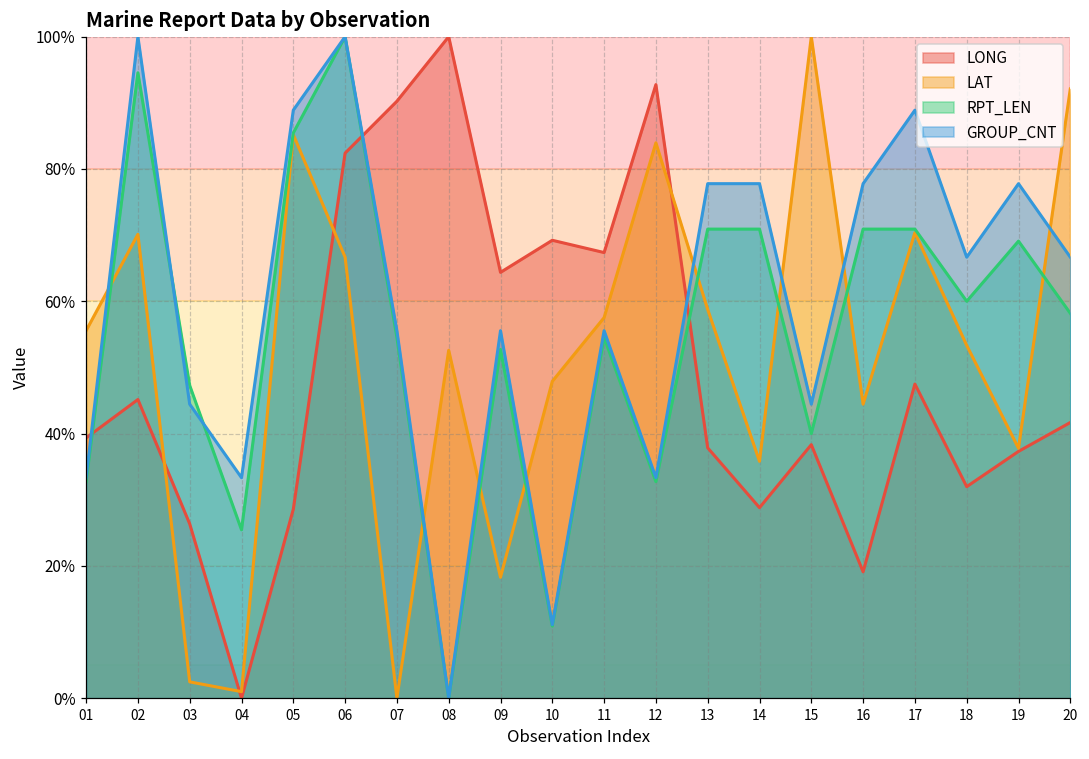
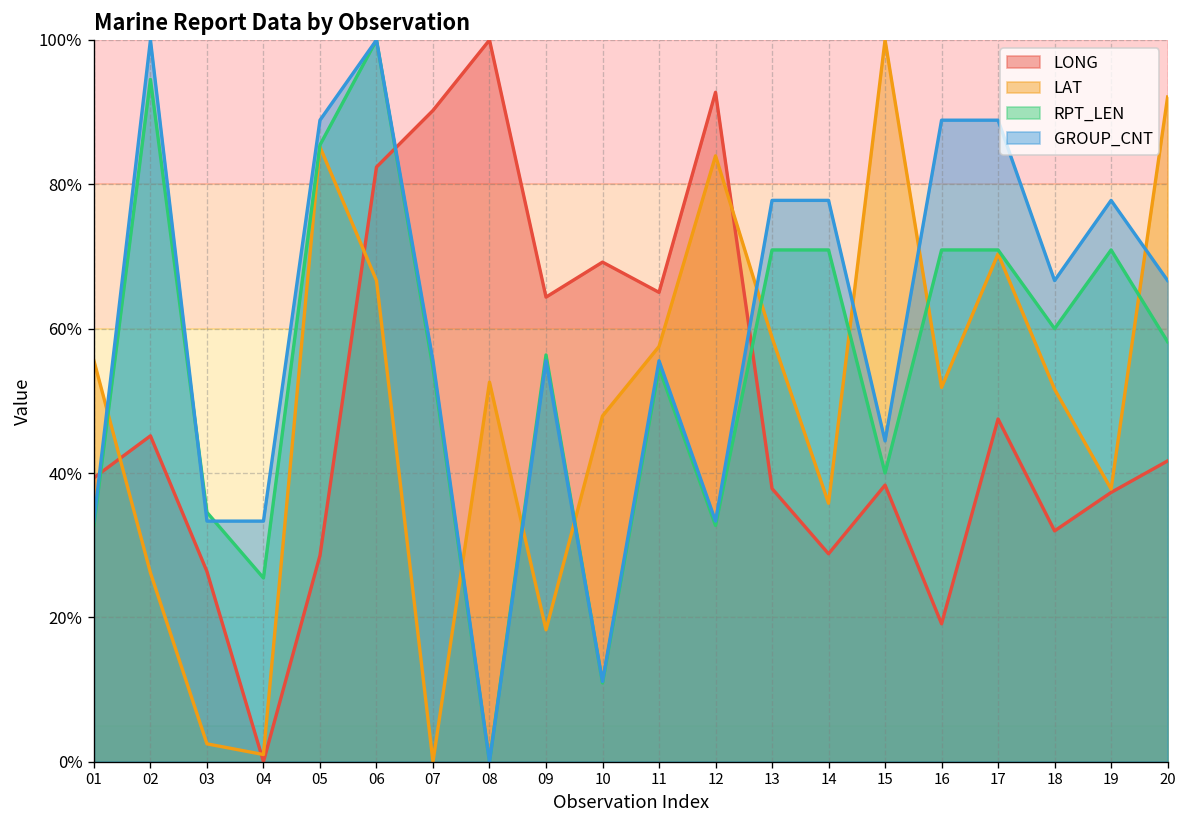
  {
    "LONG": {
      "01": "39%",
      "02": "45%",
      "03": "26%",
      "04": "0%",
      "05": "29%",
      "06": "82%",
      "07": "90%",
      "08": "100%",
      "09": "64%",
      "10": "69%",
-     "11": "67%",
+     "11": "65%",
      "12": "93%",
      "13": "38%",
      "14": "29%",
      "15": "38%",
      "16": "19%",
      "17": "47%",
      "18": "32%",
      "19": "37%",
      "20": "42%"
    },
    "LAT": {
      "01": "56%",
-     "02": "70%",
+     "02": "26%",
      "03": "2%",
      "04": "1%",
      "06": "67%",
      "07": "0%",
      "08": "53%",
      "09": "18%",
      "10": "48%",
      "11": "58%",
      "12": "84%",
      "13": "59%",
      "14": "36%",
      "15": "100%",
-     "16": "44%",
+     "16": "52%",
      "17": "70%",
-     "18": "53%",
+     "18": "52%",
      "19": "38%",
      "20": "92%"
    },
    "RPT_LEN": {
      "01": "33%",
      "02": "95%",
-     "03": "47%",
+     "03": "35%",
      "04": "25%",
      "07": "55%",
-     "09": "53%",
+     "09": "56%",
      "11": "55%",
      "12": "33%",
      "13": "71%",
      "14": "71%",
      "15": "40%",
      "16": "71%",
      "17": "71%",
      "18": "60%",
-     "19": "69%",
+     "19": "71%",
      "20": "58%"
    },
    "GROUP_CNT": {
      "01": "33%",
      "02": "100%",
-     "03": "44%",
+     "03": "33%",
      "04": "33%",
      "05": "89%",
      "07": "56%",
      "09": "56%",
      "11": "56%",
      "12": "33%",
      "13": "78%",
      "14": "78%",
      "15": "44%",
-     "16": "78%",
+     "16": "89%",
      "17": "89%",
      "18": "67%",
      "19": "78%",
      "20": "67%"
    }
  }
